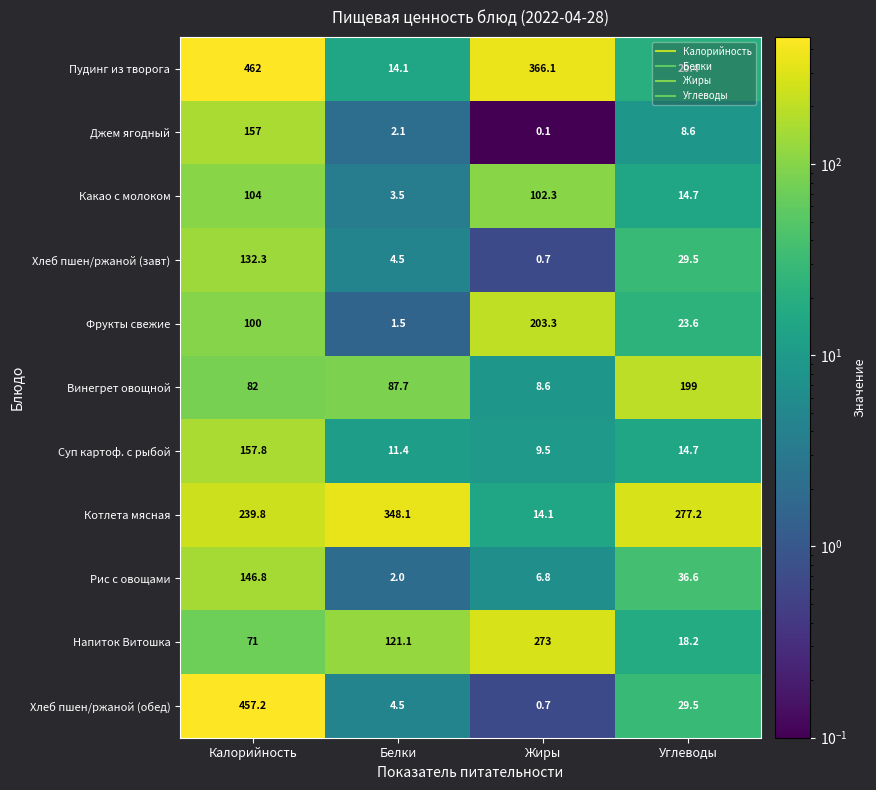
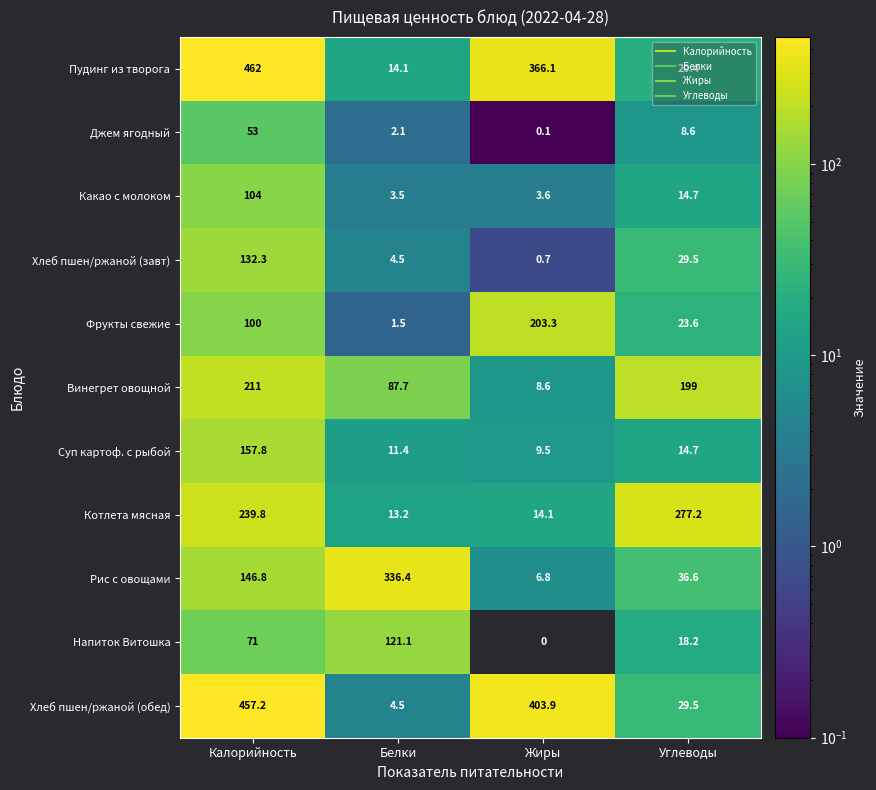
  {
    "Пудинг из творога": {
      "Калорийность": 462,
      "Белки": 14.1,
      "Жиры": 366.1
    },
    "Джем ягодный": {
-     "Калорийность": 157,
+     "Калорийность": 53,
      "Белки": 2.1,
      "Жиры": 0.1,
      "Углеводы": 8.6
    },
    "Какао с молоком": {
      "Калорийность": 104,
      "Белки": 3.5,
-     "Жиры": 102.3,
+     "Жиры": 3.6,
      "Углеводы": 14.7
    },
    "Хлеб пшен/ржаной (завт)": {
      "Калорийность": 132.3,
      "Белки": 4.5,
      "Жиры": 0.7,
      "Углеводы": 29.5
    },
    "Фрукты свежие": {
      "Калорийность": 100,
      "Белки": 1.5,
      "Жиры": 203.3,
      "Углеводы": 23.6
    },
    "Винегрет овощной": {
-     "Калорийность": 82,
+     "Калорийность": 211,
      "Белки": 87.7,
      "Жиры": 8.6,
      "Углеводы": 199
    },
    "Суп картоф. с рыбой": {
      "Калорийность": 157.8,
      "Белки": 11.4,
      "Жиры": 9.5,
      "Углеводы": 14.7
    },
    "Котлета мясная": {
      "Калорийность": 239.8,
-     "Белки": 348.1,
+     "Белки": 13.2,
      "Жиры": 14.1,
      "Углеводы": 277.2
    },
    "Рис с овощами": {
      "Калорийность": 146.8,
-     "Белки": 2.0,
+     "Белки": 336.4,
      "Жиры": 6.8,
      "Углеводы": 36.6
    },
    "Напиток Витошка": {
      "Калорийность": 71,
      "Белки": 121.1,
-     "Жиры": 273,
+     "Жиры": 0,
      "Углеводы": 18.2
    },
    "Хлеб пшен/ржаной (обед)": {
      "Калорийность": 457.2,
      "Белки": 4.5,
-     "Жиры": 0.7,
+     "Жиры": 403.9,
      "Углеводы": 29.5
    }
  }
